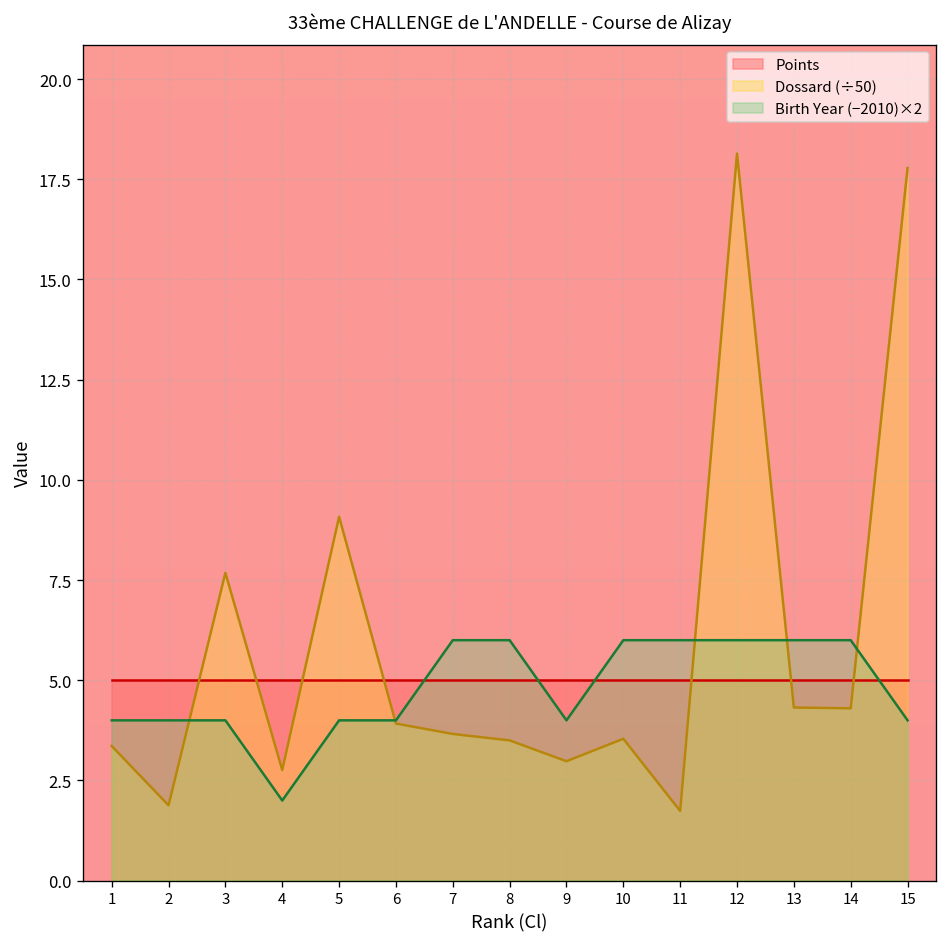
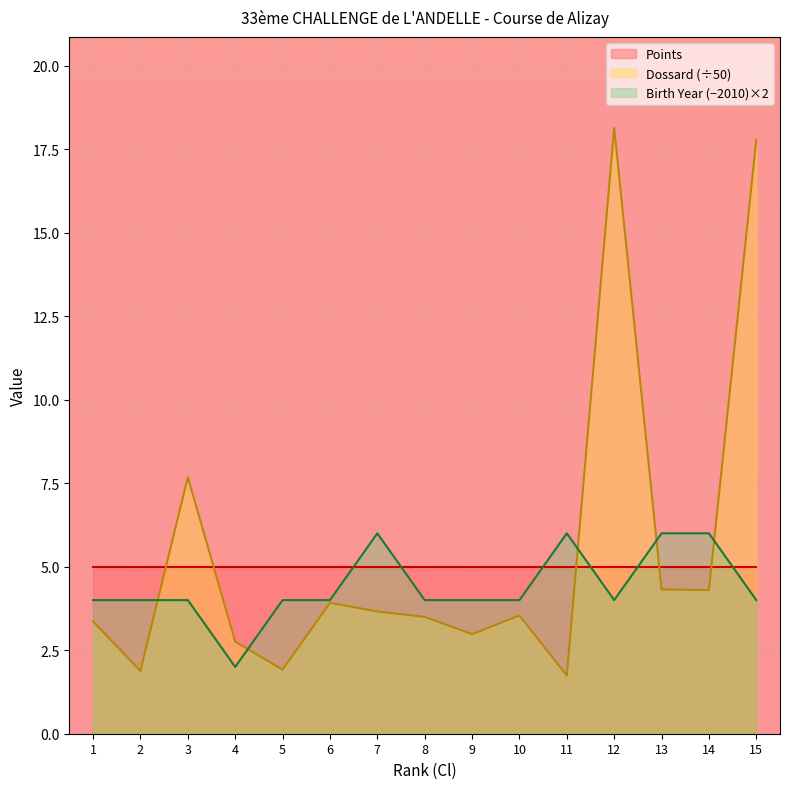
  {
    "Points": {
      "1": 5.0,
      "2": 5.0,
      "3": 5.0,
      "4": 5.0,
      "5": 5.0,
      "6": 5.0,
      "7": 5.0,
      "8": 5.0,
      "9": 5.0,
      "10": 5.0,
      "11": 5.0,
      "12": 5.0,
      "13": 5.0,
      "14": 5.0,
      "15": 5.0
    },
    "Dossard (÷50)": {
      "1": 3.4,
      "2": 1.9,
      "3": 7.7,
      "4": 2.8,
-     "5": 9.1,
+     "5": 1.9,
      "6": 3.9,
      "7": 3.7,
      "8": 3.5,
      "9": 3.0,
      "10": 3.5,
      "11": 1.7,
      "12": 18.1,
      "13": 4.3,
      "14": 4.3,
      "15": 17.8
    },
    "Birth Year (−2010)×2": {
      "1": 4.0,
      "2": 4.0,
      "3": 4.0,
      "4": 2.0,
      "5": 4.0,
      "6": 4.0,
      "7": 6.0,
-     "8": 6.0,
+     "8": 4.0,
      "9": 4.0,
-     "10": 6.0,
+     "10": 4.0,
      "11": 6.0,
-     "12": 6.0,
+     "12": 4.0,
      "13": 6.0,
      "14": 6.0,
      "15": 4.0
    }
  }
